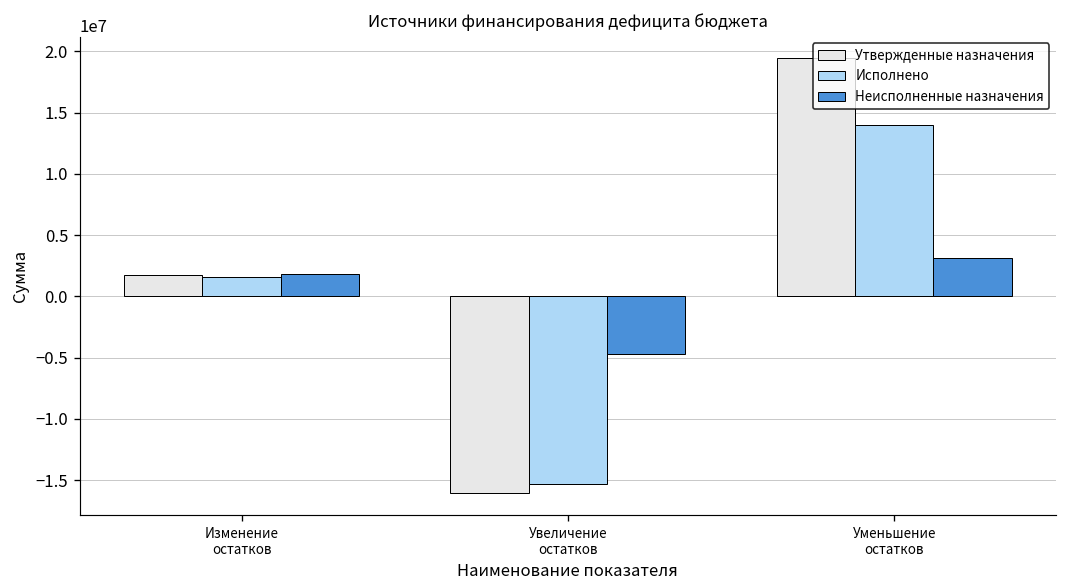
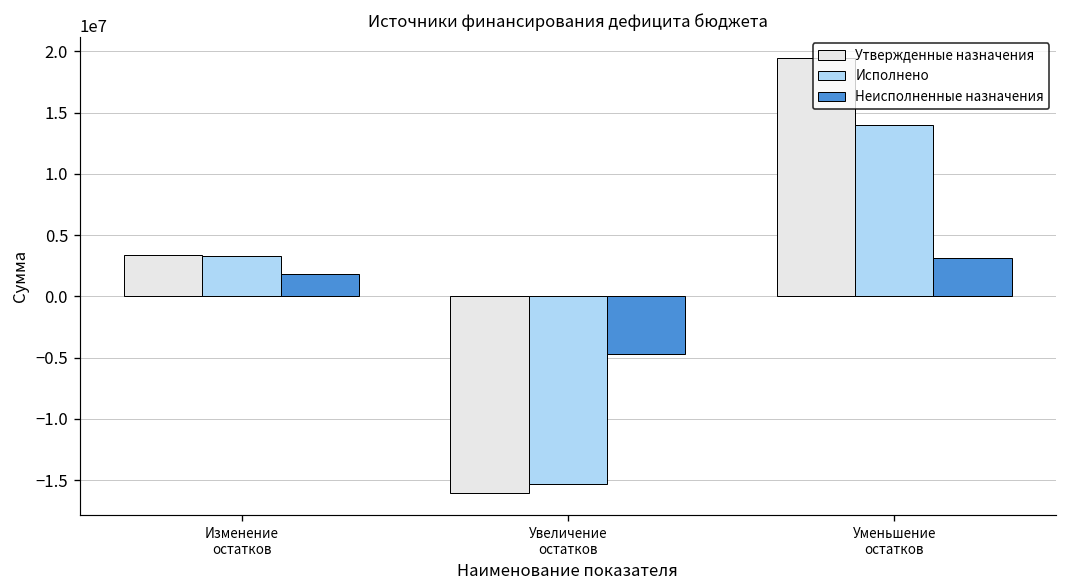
  {
    "Утвержденные назначения": {
-     "Изменение остатков": 1800000,
+     "Изменение остатков": 3300000,
      "Увеличение остатков": -16100000
    },
    "Исполнено": {
-     "Изменение остатков": 1600000,
+     "Изменение остатков": 3300000,
      "Увеличение остатков": -15300000,
      "Уменьшение остатков": 14000000
    },
    "Неисполненные назначения": {
      "Изменение остатков": 1800000,
      "Увеличение остатков": -4700000,
      "Уменьшение остатков": 3100000
    }
  }
